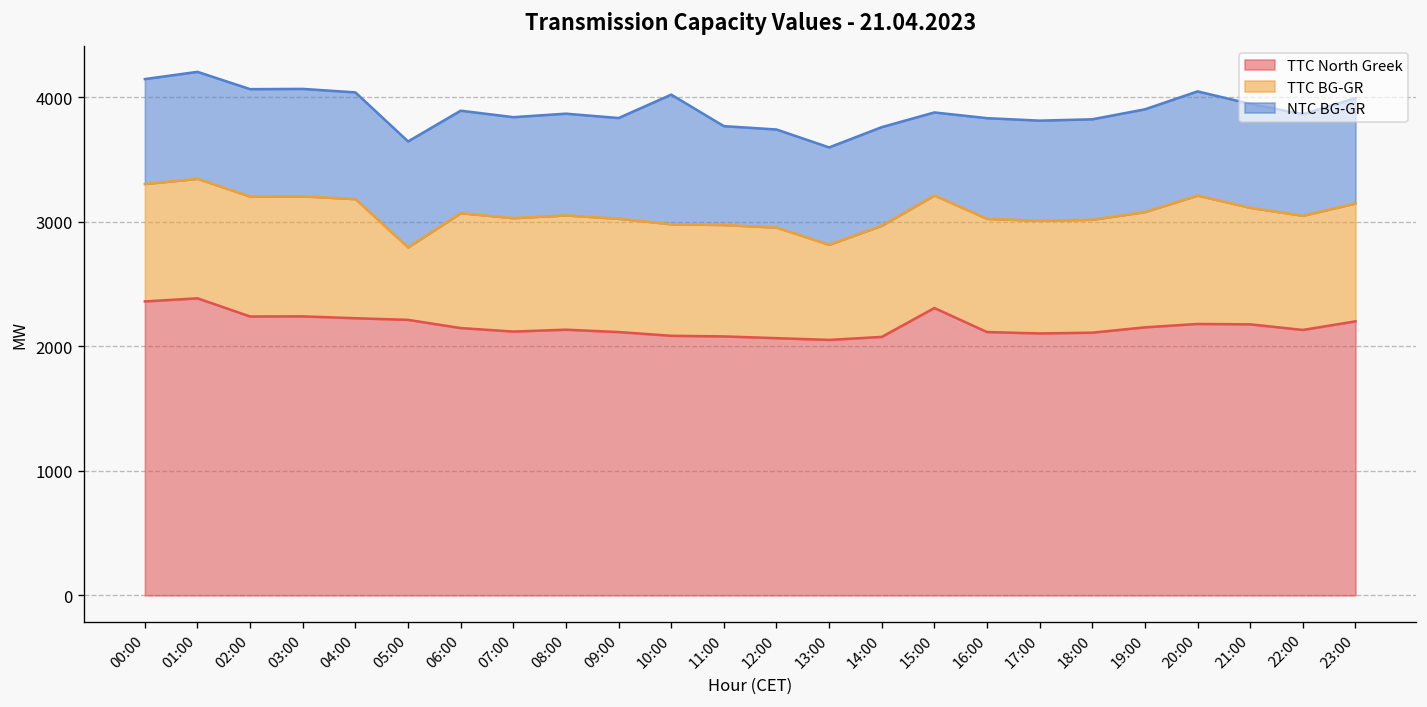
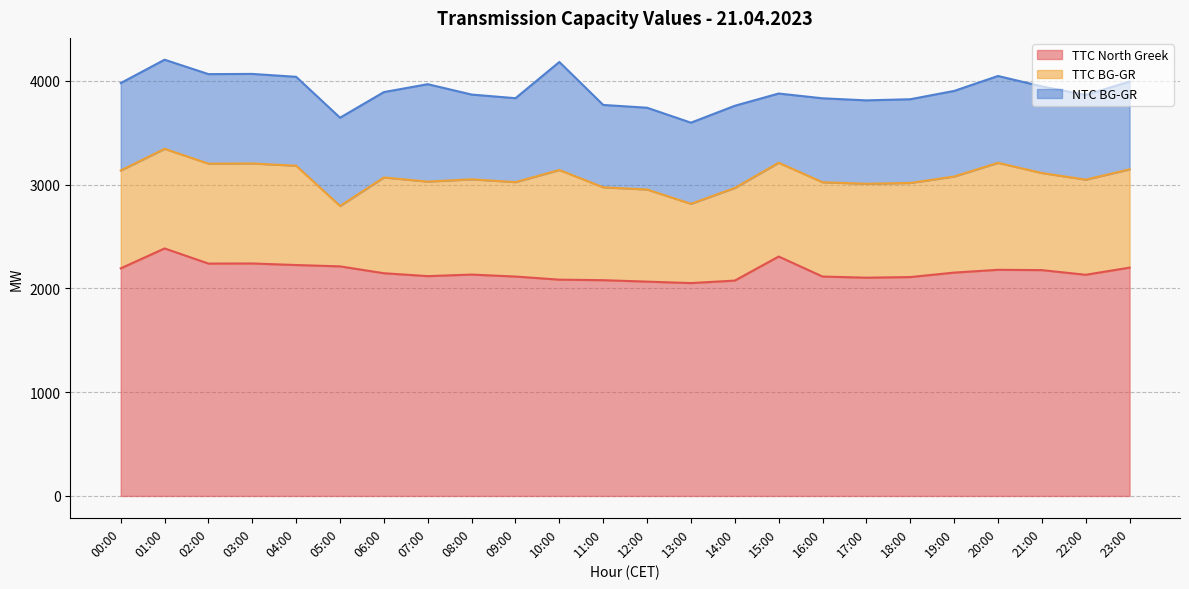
  {
    "TTC North Greek": {
-     "00:00": 2360,
+     "00:00": 2190,
      "01:00": 2390,
      "02:00": 2240,
      "03:00": 2240,
      "04:00": 2230,
      "05:00": 2210,
      "06:00": 2150,
      "07:00": 2120,
      "08:00": 2130,
      "09:00": 2120,
      "10:00": 2090,
      "11:00": 2080,
      "12:00": 2070,
      "13:00": 2050,
      "14:00": 2080,
      "15:00": 2310,
      "16:00": 2120,
      "17:00": 2100,
      "18:00": 2110,
      "19:00": 2150,
      "20:00": 2180,
      "21:00": 2180,
      "22:00": 2130,
      "23:00": 2200
    },
    "TTC BG-GR": {
      "00:00": 940,
      "01:00": 960,
      "02:00": 960,
      "03:00": 960,
      "04:00": 960,
      "05:00": 580,
      "06:00": 920,
      "07:00": 910,
      "08:00": 920,
      "09:00": 910,
-     "10:00": 900,
+     "10:00": 1060,
      "11:00": 900,
      "12:00": 890,
      "13:00": 760,
      "14:00": 890,
      "15:00": 900,
      "16:00": 910,
      "17:00": 910,
      "18:00": 910,
      "19:00": 930,
      "20:00": 1030,
      "21:00": 940,
      "22:00": 920,
      "23:00": 950
    },
    "NTC BG-GR": {
      "00:00": 840,
      "01:00": 860,
      "02:00": 860,
      "03:00": 860,
      "04:00": 860,
      "05:00": 850,
      "06:00": 820,
-     "07:00": 810,
+     "07:00": 940,
      "08:00": 820,
      "09:00": 810,
      "10:00": 1040,
      "11:00": 790,
      "12:00": 790,
      "13:00": 780,
      "14:00": 790,
      "15:00": 670,
      "16:00": 810,
      "17:00": 800,
      "18:00": 810,
      "19:00": 830,
      "20:00": 840
    }
  }
